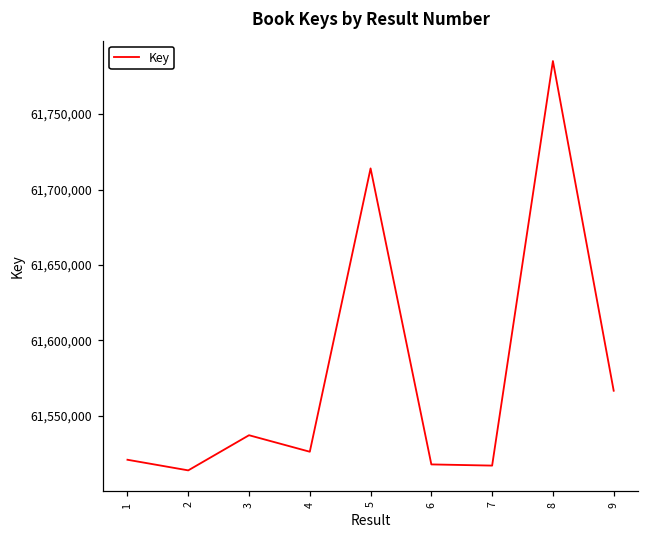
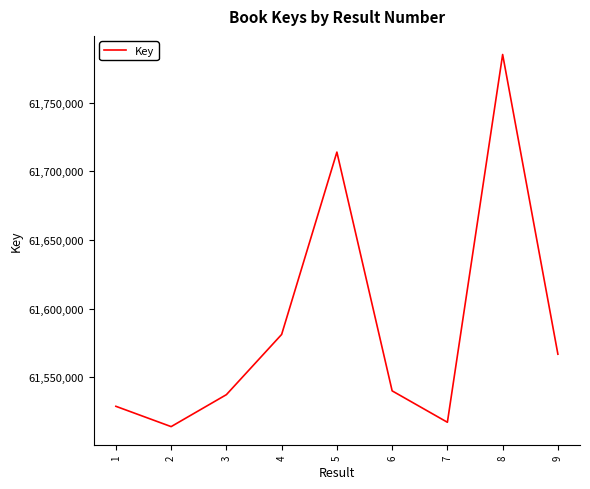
  {
-   "1": "61,521,000",
+   "1": "61,529,000",
    "2": "61,514,000",
    "3": "61,537,000",
-   "4": "61,526,000",
+   "4": "61,581,000",
    "5": "61,714,000",
-   "6": "61,518,000",
+   "6": "61,540,000",
    "7": "61,517,000",
    "8": "61,785,000",
    "9": "61,567,000"
  }
